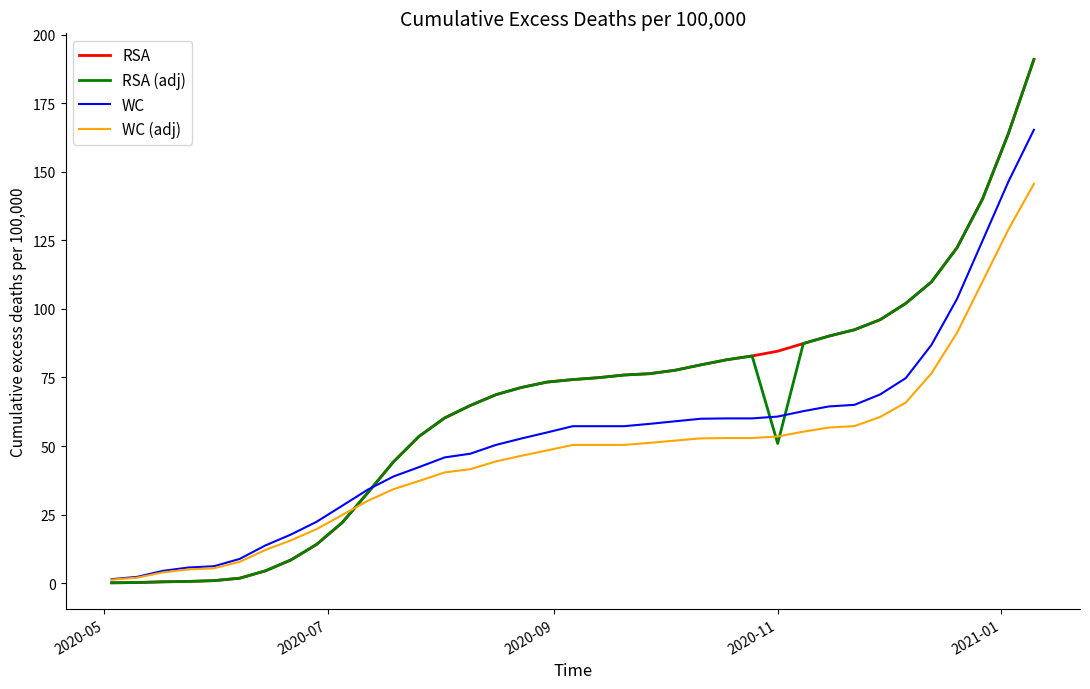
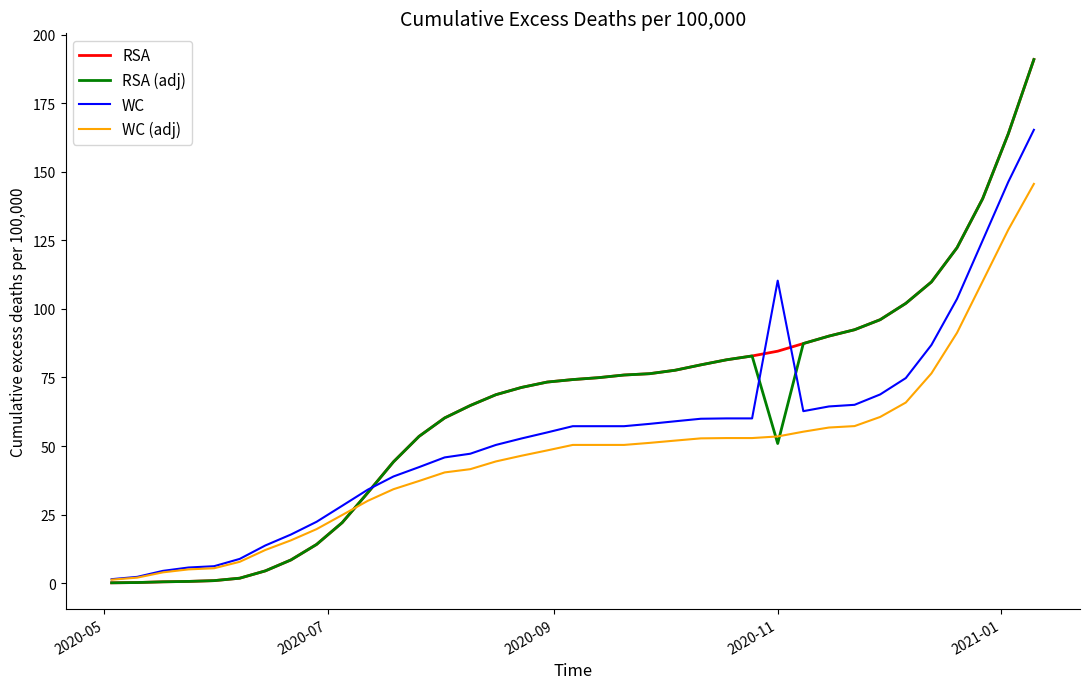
  {
    "RSA": {
      "2020-11": 85
    },
    "RSA (adj)": {
      "2020-11": 51
    },
    "WC": {
-     "2020-11": 61
+     "2020-11": 110
    },
    "WC (adj)": {
      "2020-11": 54
    }
  }
